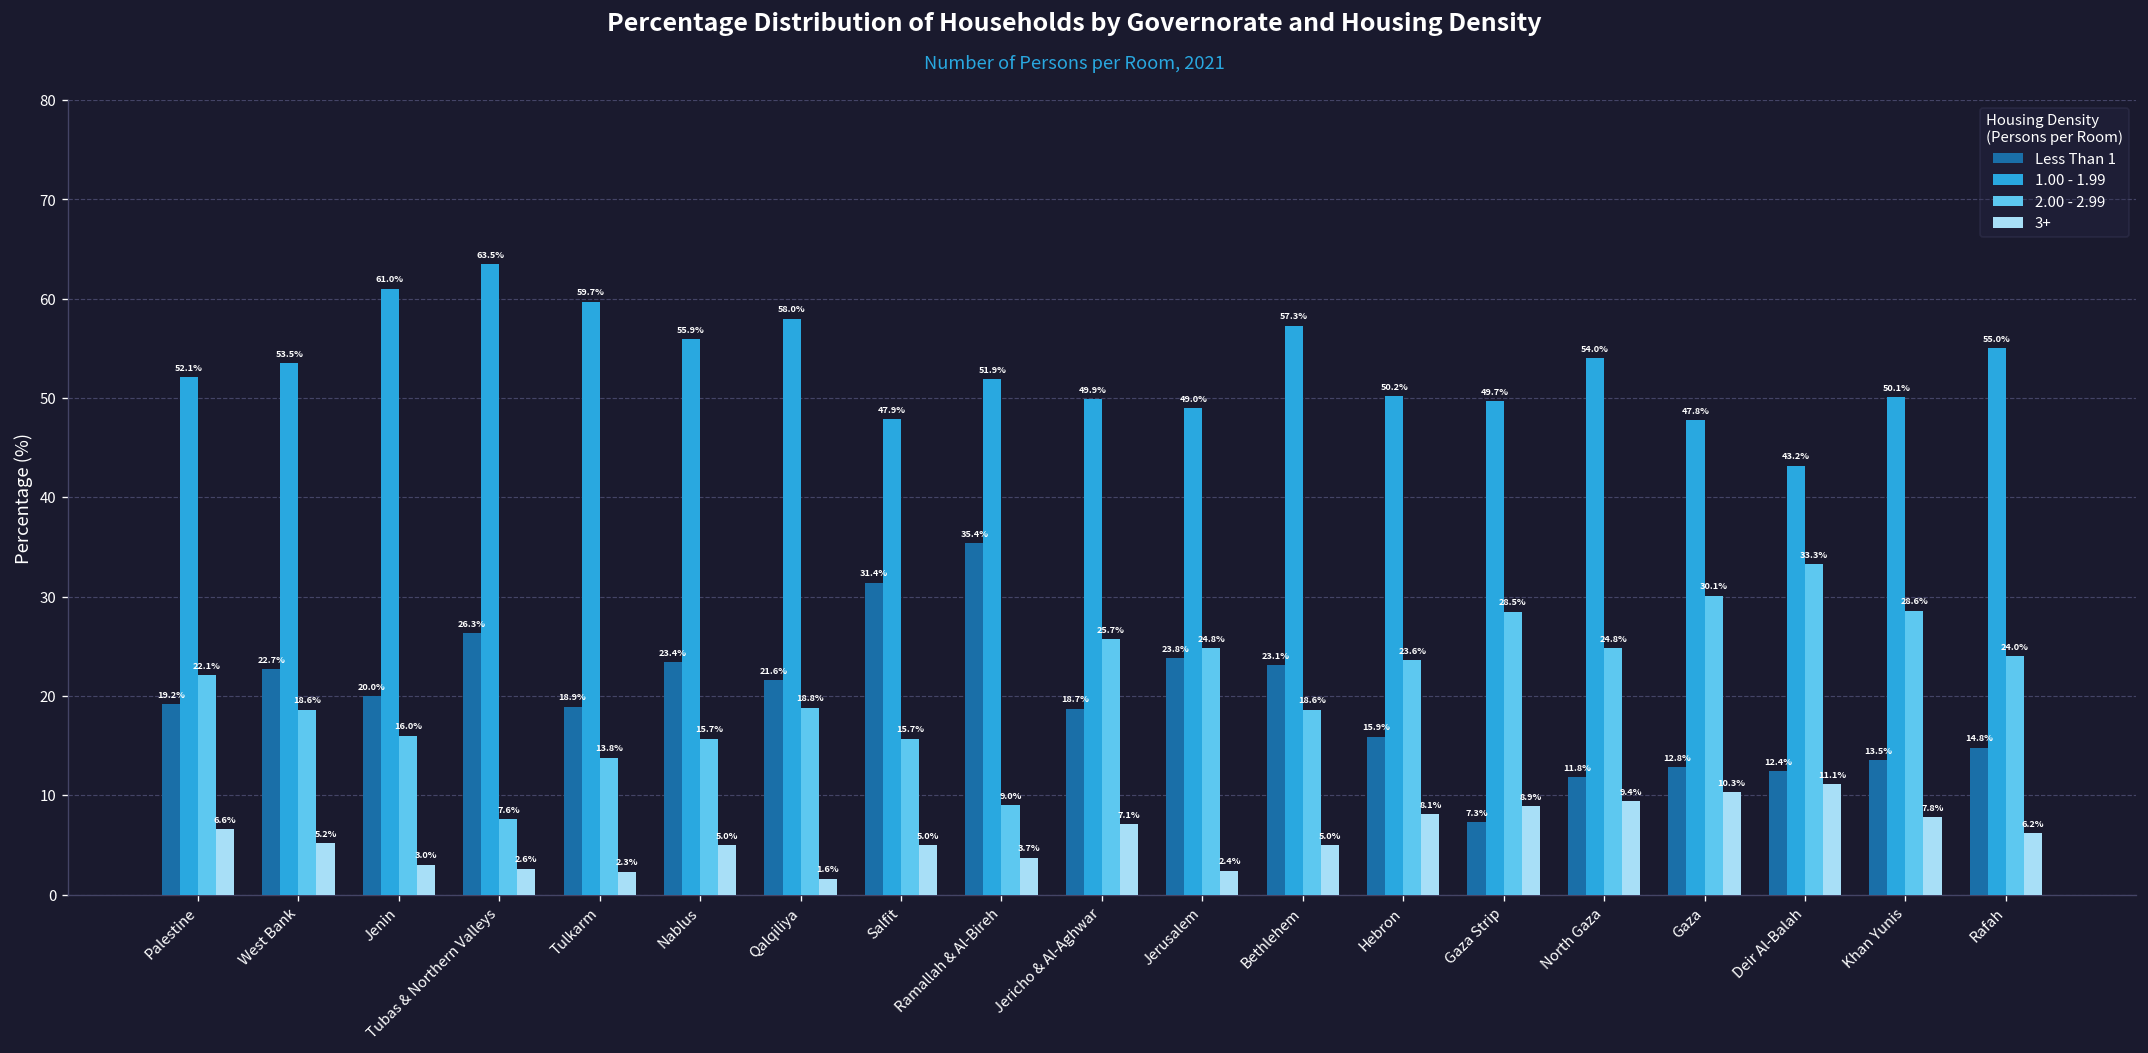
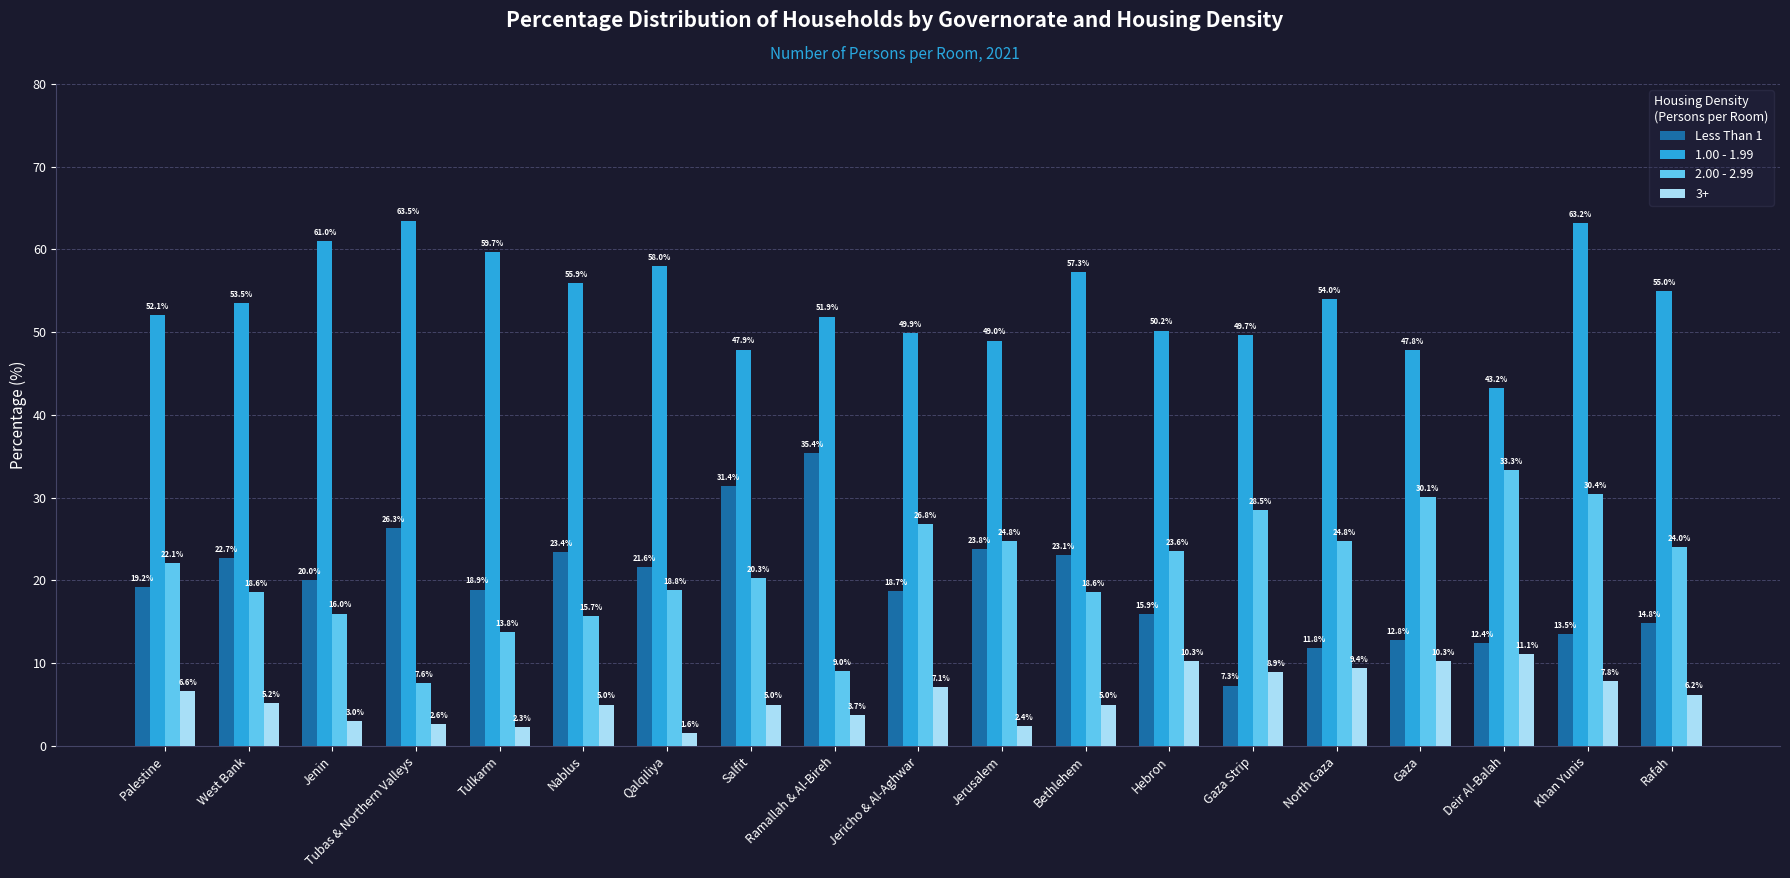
  {
    "Less Than 1": {
      "Palestine": "19.2%",
      "West Bank": "22.7%",
      "Jenin": "20.0%",
      "Tubas & Northern Valleys": "26.3%",
      "Tulkarm": "18.9%",
      "Nablus": "23.4%",
      "Qalqiliya": "21.6%",
      "Salfit": "31.4%",
      "Ramallah & Al-Bireh": "35.4%",
      "Jericho & Al-Aghwar": "18.7%",
      "Jerusalem": "23.8%",
      "Bethlehem": "23.1%",
      "Hebron": "15.9%",
      "Gaza Strip": "7.3%",
      "North Gaza": "11.8%",
      "Gaza": "12.8%",
      "Deir Al-Balah": "12.4%",
      "Khan Yunis": "13.5%",
      "Rafah": "14.8%"
    },
    "1.00 - 1.99": {
      "Palestine": "52.1%",
      "West Bank": "53.5%",
      "Jenin": "61.0%",
      "Tubas & Northern Valleys": "63.5%",
      "Tulkarm": "59.7%",
      "Nablus": "55.9%",
      "Qalqiliya": "58.0%",
      "Salfit": "47.9%",
      "Ramallah & Al-Bireh": "51.9%",
      "Jericho & Al-Aghwar": "49.9%",
      "Jerusalem": "49.0%",
      "Bethlehem": "57.3%",
      "Hebron": "50.2%",
      "Gaza Strip": "49.7%",
      "North Gaza": "54.0%",
      "Gaza": "47.8%",
      "Deir Al-Balah": "43.2%",
-     "Khan Yunis": "50.1%",
+     "Khan Yunis": "63.2%",
      "Rafah": "55.0%"
    },
    "2.00 - 2.99": {
      "Palestine": "22.1%",
      "West Bank": "18.6%",
      "Jenin": "16.0%",
      "Tubas & Northern Valleys": "7.6%",
      "Tulkarm": "13.8%",
      "Nablus": "15.7%",
      "Qalqiliya": "18.8%",
-     "Salfit": "15.7%",
+     "Salfit": "20.3%",
      "Ramallah & Al-Bireh": "9.0%",
-     "Jericho & Al-Aghwar": "25.7%",
+     "Jericho & Al-Aghwar": "26.8%",
      "Jerusalem": "24.8%",
      "Bethlehem": "18.6%",
      "Hebron": "23.6%",
      "Gaza Strip": "28.5%",
      "North Gaza": "24.8%",
      "Gaza": "30.1%",
      "Deir Al-Balah": "33.3%",
-     "Khan Yunis": "28.6%",
+     "Khan Yunis": "30.4%",
      "Rafah": "24.0%"
    },
    "3+": {
      "Palestine": "6.6%",
      "West Bank": "5.2%",
      "Jenin": "3.0%",
      "Tubas & Northern Valleys": "2.6%",
      "Tulkarm": "2.3%",
      "Nablus": "5.0%",
      "Qalqiliya": "1.6%",
      "Salfit": "5.0%",
      "Ramallah & Al-Bireh": "3.7%",
      "Jericho & Al-Aghwar": "7.1%",
      "Jerusalem": "2.4%",
      "Bethlehem": "5.0%",
-     "Hebron": "8.1%",
+     "Hebron": "10.3%",
      "Gaza Strip": "8.9%",
      "North Gaza": "9.4%",
      "Gaza": "10.3%",
      "Deir Al-Balah": "11.1%",
      "Khan Yunis": "7.8%",
      "Rafah": "6.2%"
    }
  }
